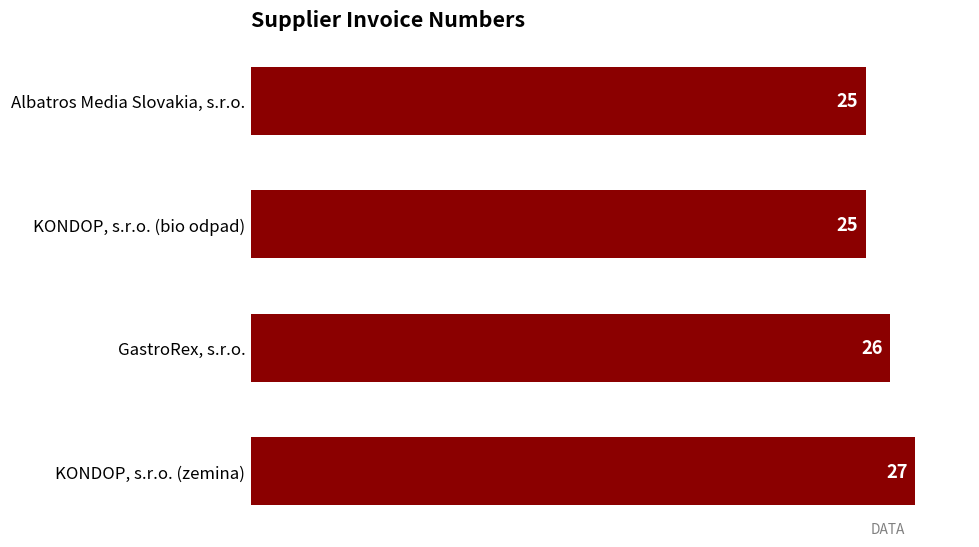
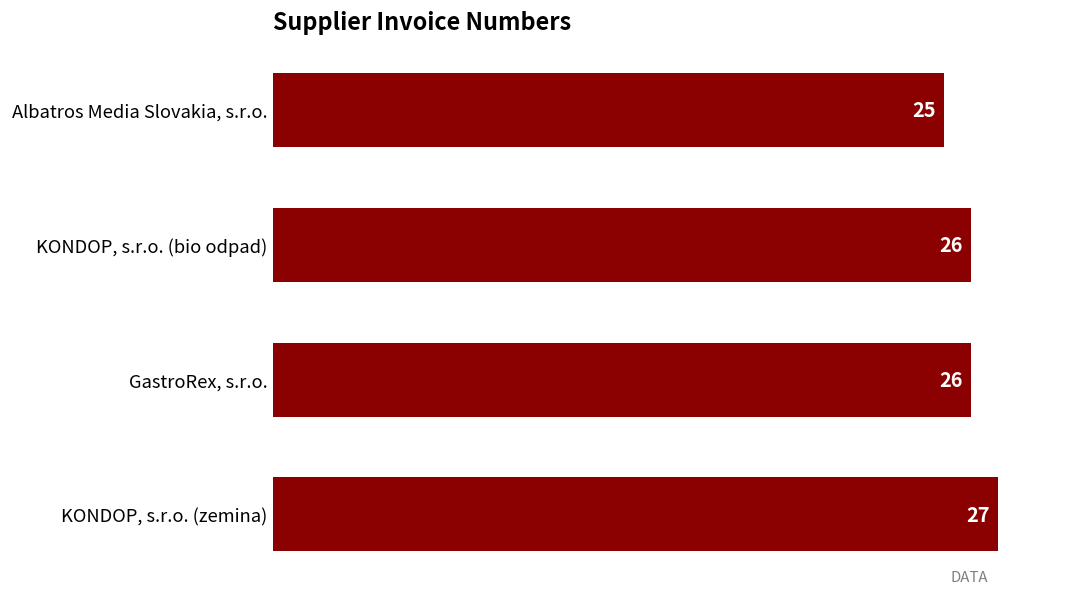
  {
    "Albatros Media Slovakia, s.r.o.": 25,
-   "KONDOP, s.r.o. (bio odpad)": 25,
+   "KONDOP, s.r.o. (bio odpad)": 26,
    "GastroRex, s.r.o.": 26,
    "KONDOP, s.r.o. (zemina)": 27
  }
